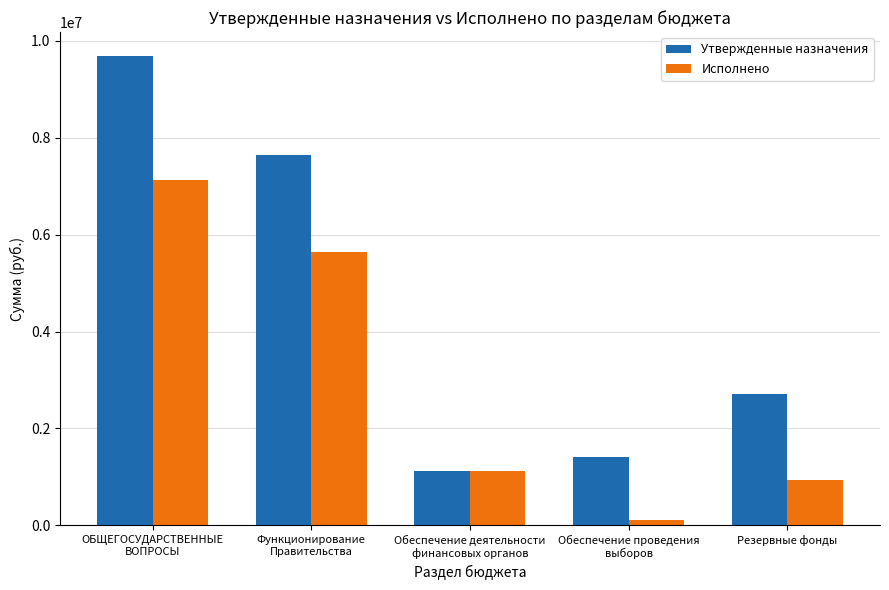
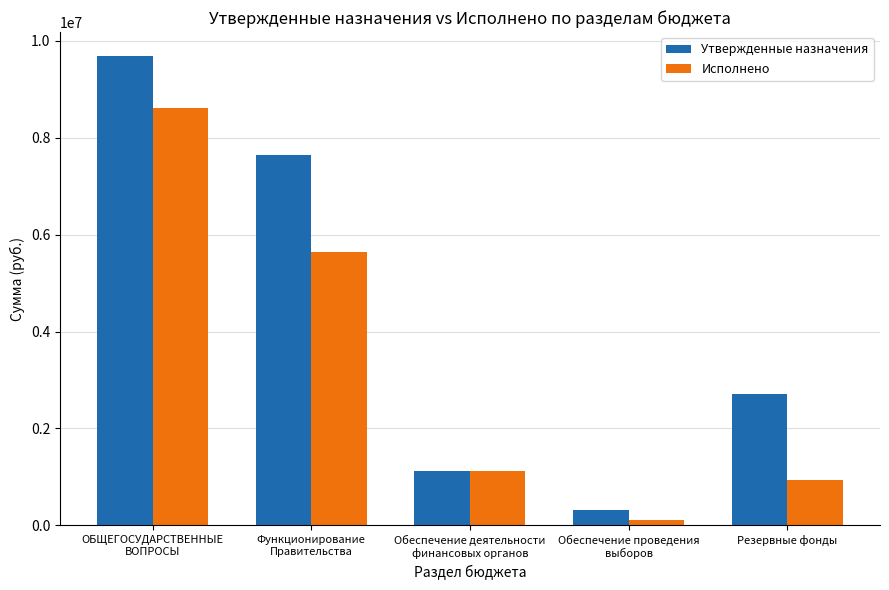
  {
    "Утвержденные назначения": {
      "ОБЩЕГОСУДАРСТВЕННЫЕ ВОПРОСЫ": 9700000,
      "Функционирование Правительства": 7600000,
      "Обеспечение деятельности финансовых органов": 1100000,
-     "Обеспечение проведения выборов": 1400000,
+     "Обеспечение проведения выборов": 300000,
      "Резервные фонды": 2700000
    },
    "Исполнено": {
-     "ОБЩЕГОСУДАРСТВЕННЫЕ ВОПРОСЫ": 7100000,
+     "ОБЩЕГОСУДАРСТВЕННЫЕ ВОПРОСЫ": 8600000,
      "Функционирование Правительства": 5600000,
      "Обеспечение деятельности финансовых органов": 1100000,
      "Обеспечение проведения выборов": 100000,
      "Резервные фонды": 900000
    }
  }
